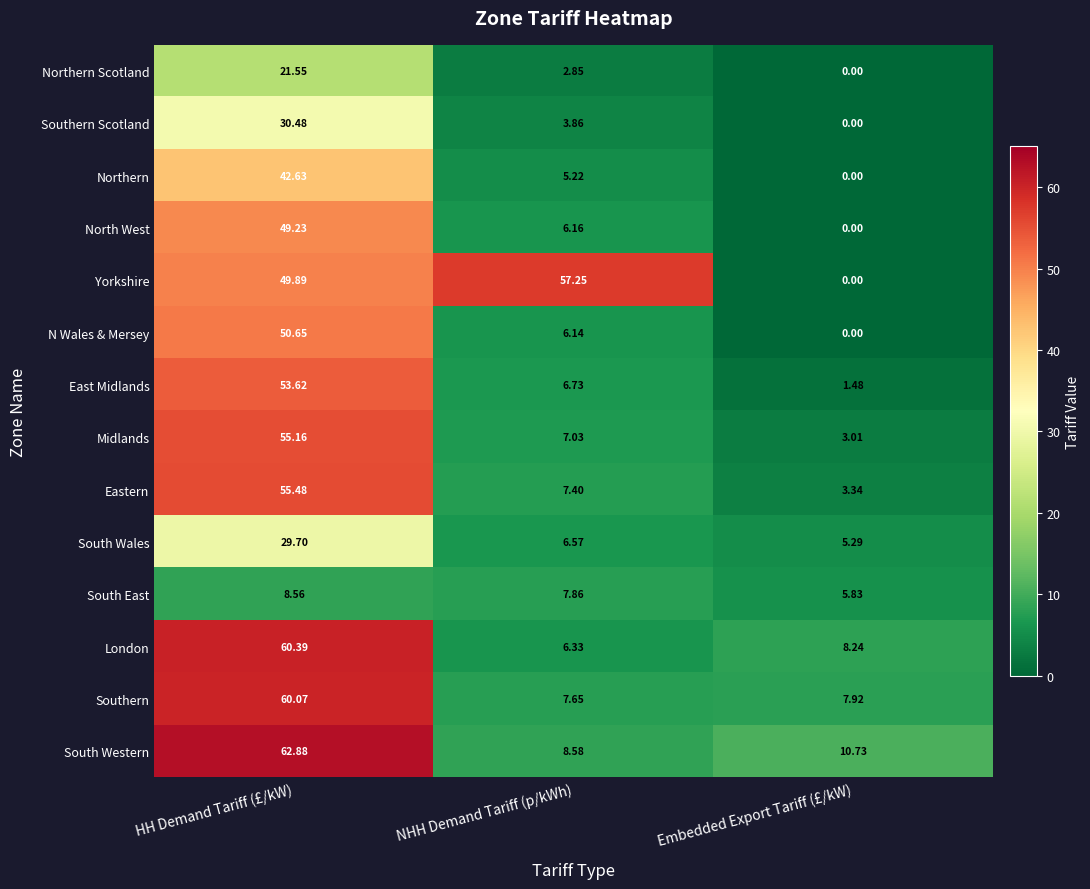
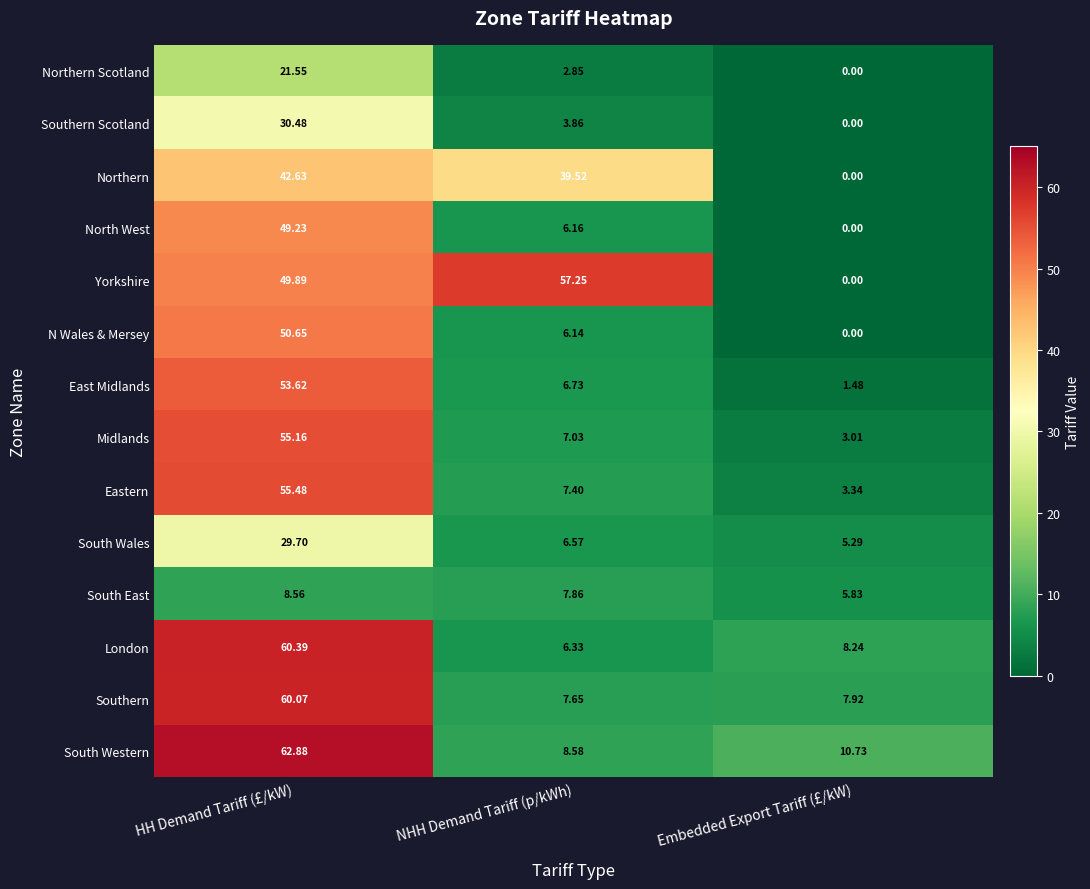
  {
    "Northern Scotland": {
      "HH Demand Tariff (£/kW)": 21.55,
      "NHH Demand Tariff (p/kWh)": 2.85,
      "Embedded Export Tariff (£/kW)": 0.00
    },
    "Southern Scotland": {
      "HH Demand Tariff (£/kW)": 30.48,
      "NHH Demand Tariff (p/kWh)": 3.86,
      "Embedded Export Tariff (£/kW)": 0.00
    },
    "Northern": {
      "HH Demand Tariff (£/kW)": 42.63,
-     "NHH Demand Tariff (p/kWh)": 5.22,
+     "NHH Demand Tariff (p/kWh)": 39.52,
      "Embedded Export Tariff (£/kW)": 0.00
    },
    "North West": {
      "HH Demand Tariff (£/kW)": 49.23,
      "NHH Demand Tariff (p/kWh)": 6.16,
      "Embedded Export Tariff (£/kW)": 0.00
    },
    "Yorkshire": {
      "HH Demand Tariff (£/kW)": 49.89,
      "NHH Demand Tariff (p/kWh)": 57.25,
      "Embedded Export Tariff (£/kW)": 0.00
    },
    "N Wales & Mersey": {
      "HH Demand Tariff (£/kW)": 50.65,
      "NHH Demand Tariff (p/kWh)": 6.14,
      "Embedded Export Tariff (£/kW)": 0.00
    },
    "East Midlands": {
      "HH Demand Tariff (£/kW)": 53.62,
      "NHH Demand Tariff (p/kWh)": 6.73,
      "Embedded Export Tariff (£/kW)": 1.48
    },
    "Midlands": {
      "HH Demand Tariff (£/kW)": 55.16,
      "NHH Demand Tariff (p/kWh)": 7.03,
      "Embedded Export Tariff (£/kW)": 3.01
    },
    "Eastern": {
      "HH Demand Tariff (£/kW)": 55.48,
      "NHH Demand Tariff (p/kWh)": 7.40,
      "Embedded Export Tariff (£/kW)": 3.34
    },
    "South Wales": {
      "HH Demand Tariff (£/kW)": 29.70,
      "NHH Demand Tariff (p/kWh)": 6.57,
      "Embedded Export Tariff (£/kW)": 5.29
    },
    "South East": {
      "HH Demand Tariff (£/kW)": 8.56,
      "NHH Demand Tariff (p/kWh)": 7.86,
      "Embedded Export Tariff (£/kW)": 5.83
    },
    "London": {
      "HH Demand Tariff (£/kW)": 60.39,
      "NHH Demand Tariff (p/kWh)": 6.33,
      "Embedded Export Tariff (£/kW)": 8.24
    },
    "Southern": {
      "HH Demand Tariff (£/kW)": 60.07,
      "NHH Demand Tariff (p/kWh)": 7.65,
      "Embedded Export Tariff (£/kW)": 7.92
    },
    "South Western": {
      "HH Demand Tariff (£/kW)": 62.88,
      "NHH Demand Tariff (p/kWh)": 8.58,
      "Embedded Export Tariff (£/kW)": 10.73
    }
  }
